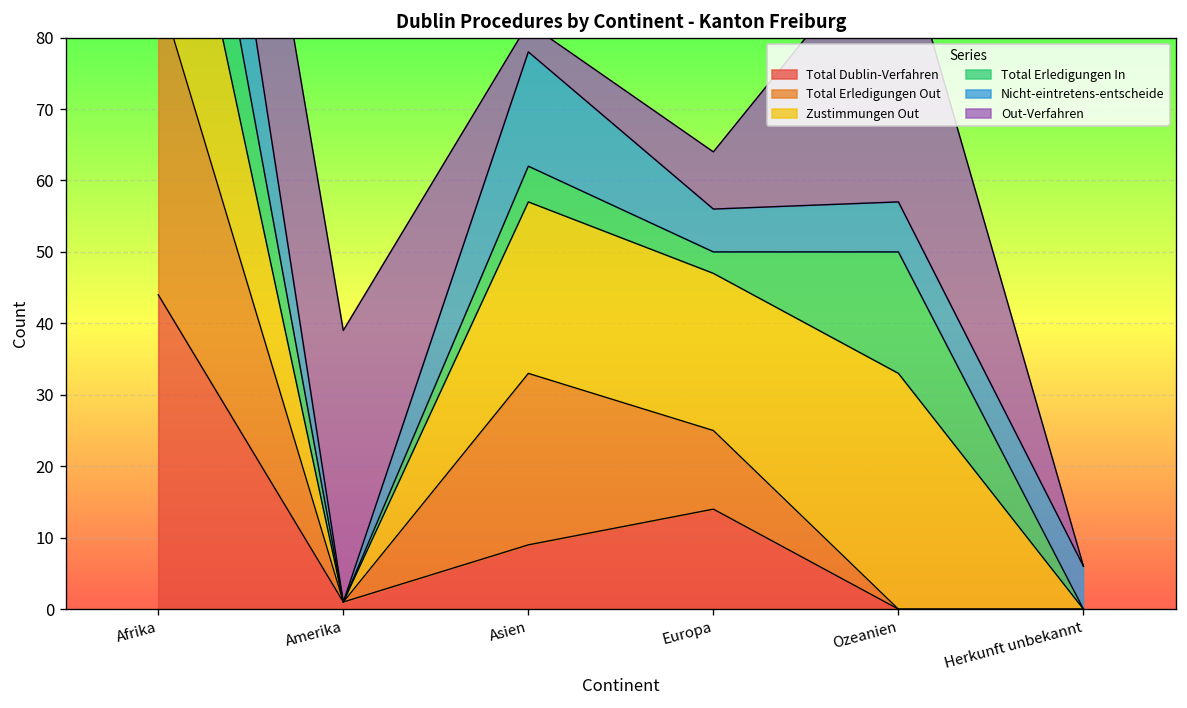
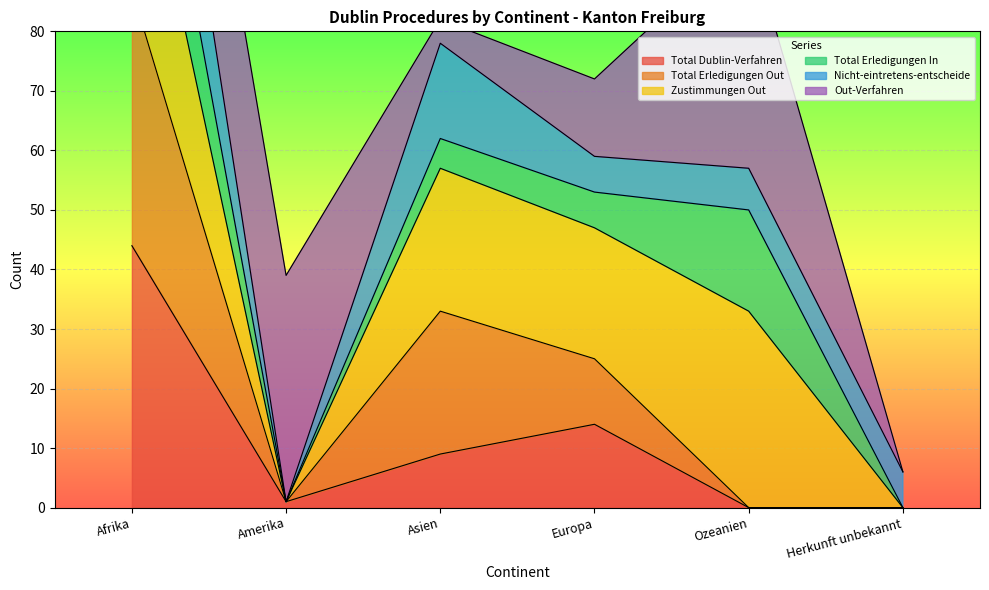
  {
    "Zustimmungen Out": {
      "Asien": 24,
      "Europa": 22,
      "Ozeanien": 33
    },
    "Total Erledigungen In": {
      "Asien": 5,
-     "Europa": 3,
+     "Europa": 6,
      "Ozeanien": 17
    },
    "Nicht-eintretens-entscheide": {
      "Asien": 16,
      "Europa": 6,
      "Ozeanien": 7
    },
    "Out-Verfahren": {
      "Amerika": 38,
-     "Europa": 8
+     "Europa": 13
    }
  }
